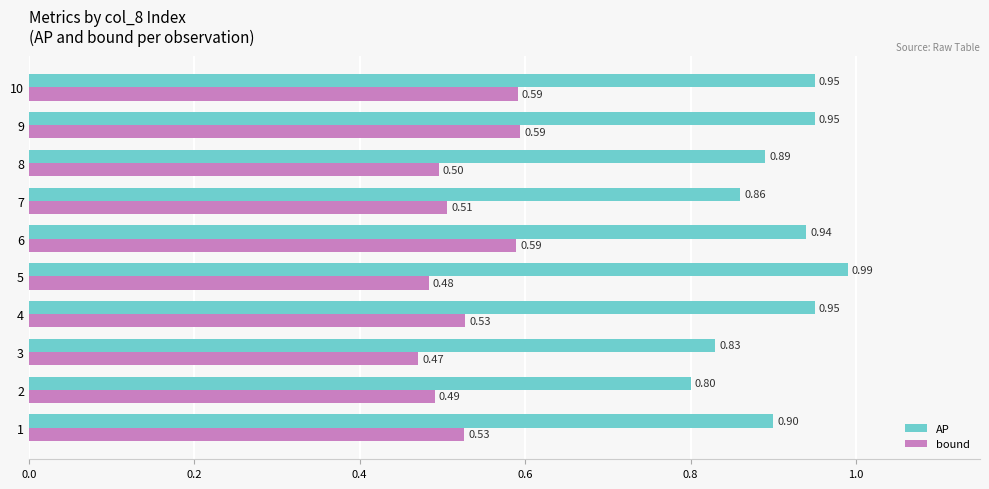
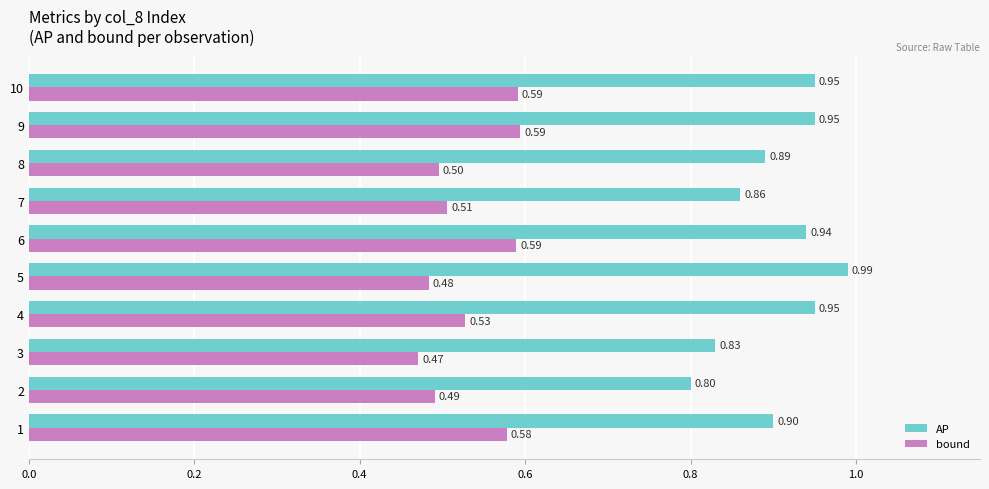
  {
    "AP": {
      "10": 0.95,
      "9": 0.95,
      "8": 0.89,
      "7": 0.86,
      "6": 0.94,
      "5": 0.99,
      "4": 0.95,
      "3": 0.83,
      "2": 0.80,
      "1": 0.90
    },
    "bound": {
      "10": 0.59,
      "9": 0.59,
      "8": 0.50,
      "7": 0.51,
      "6": 0.59,
      "5": 0.48,
      "4": 0.53,
      "3": 0.47,
      "2": 0.49,
-     "1": 0.53
+     "1": 0.58
    }
  }
